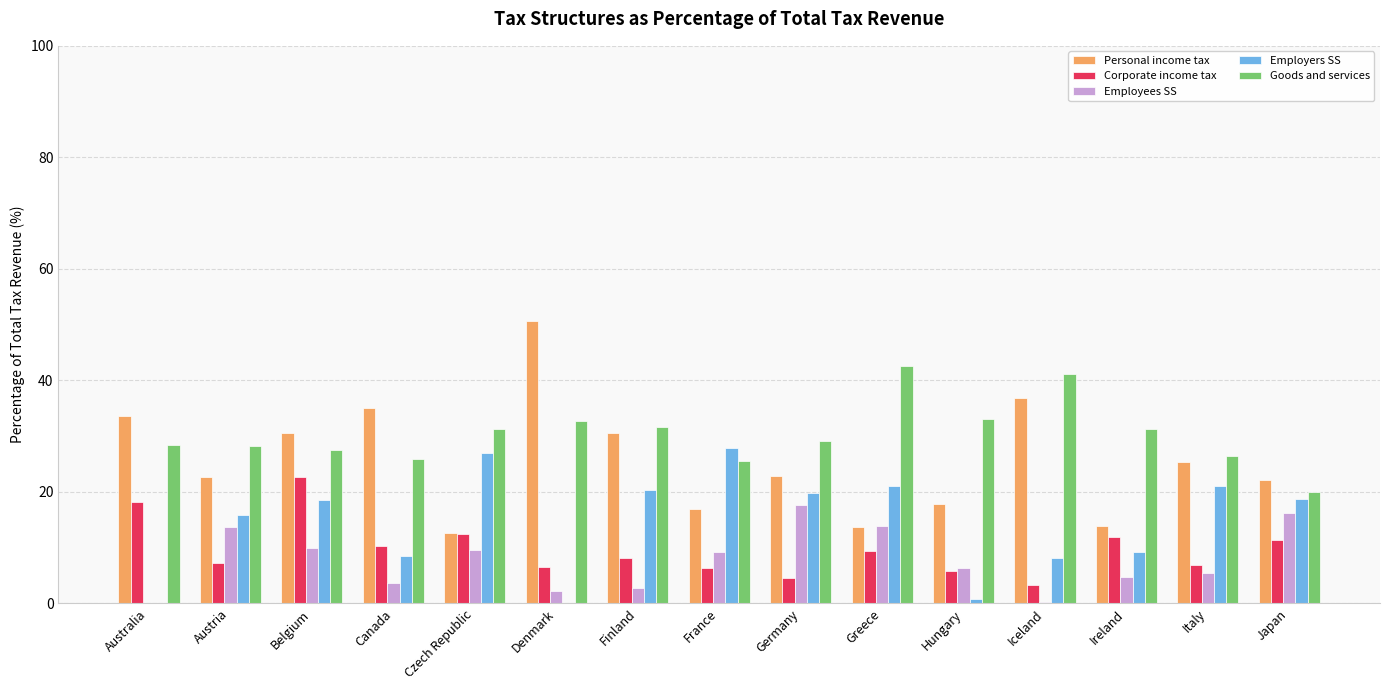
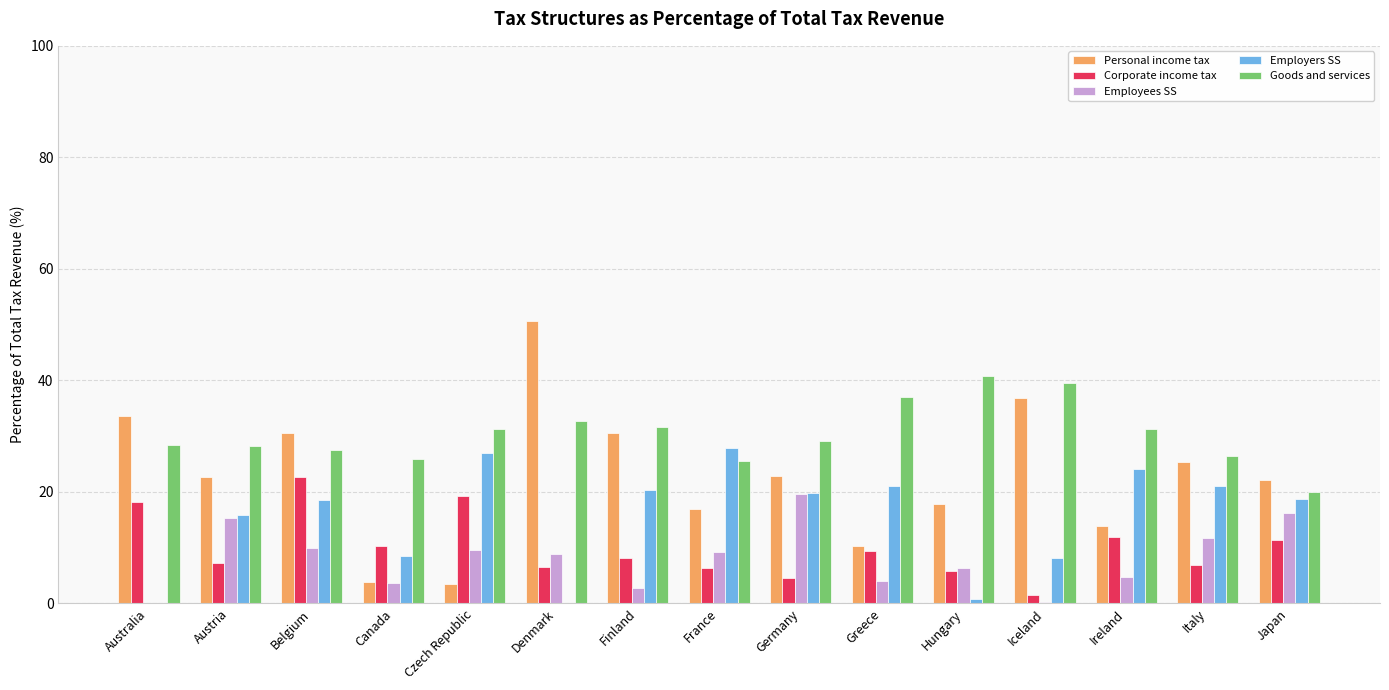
  {
    "Personal income tax": {
      "Australia": 34,
      "Austria": 23,
      "Belgium": 31,
-     "Canada": 35,
-     "Czech Republic": 13,
+     "Canada": 4,
+     "Czech Republic": 3,
      "Denmark": 51,
      "Finland": 31,
      "France": 17,
      "Germany": 23,
-     "Greece": 14,
+     "Greece": 10,
      "Hungary": 18,
      "Iceland": 37,
      "Ireland": 14,
      "Italy": 25,
      "Japan": 22
    },
    "Corporate income tax": {
      "Australia": 18,
      "Austria": 7,
      "Belgium": 23,
      "Canada": 10,
-     "Czech Republic": 12,
+     "Czech Republic": 19,
      "Denmark": 7,
      "Finland": 8,
      "France": 6,
      "Germany": 5,
      "Greece": 9,
      "Hungary": 6,
-     "Iceland": 3,
+     "Iceland": 2,
      "Ireland": 12,
      "Italy": 7,
      "Japan": 11
    },
    "Employees SS": {
      "Australia": 0,
-     "Austria": 14,
+     "Austria": 15,
      "Belgium": 10,
      "Canada": 4,
      "Czech Republic": 10,
-     "Denmark": 2,
+     "Denmark": 9,
      "Finland": 3,
      "France": 9,
-     "Germany": 18,
-     "Greece": 14,
+     "Germany": 20,
+     "Greece": 4,
      "Hungary": 6,
      "Ireland": 5,
-     "Italy": 6,
+     "Italy": 12,
      "Japan": 16
    },
    "Employers SS": {
      "Australia": 0,
      "Austria": 16,
      "Belgium": 19,
      "Canada": 9,
      "Czech Republic": 27,
      "Finland": 20,
      "France": 28,
      "Germany": 20,
      "Greece": 21,
      "Hungary": 1,
      "Iceland": 8,
-     "Ireland": 9,
+     "Ireland": 24,
      "Italy": 21,
      "Japan": 19
    },
    "Goods and services": {
      "Australia": 29,
      "Austria": 28,
      "Belgium": 28,
      "Canada": 26,
      "Czech Republic": 31,
      "Denmark": 33,
      "Finland": 32,
      "France": 26,
      "Germany": 29,
-     "Greece": 43,
-     "Hungary": 33,
-     "Iceland": 41,
+     "Greece": 37,
+     "Hungary": 41,
+     "Iceland": 40,
      "Ireland": 31,
      "Italy": 26,
      "Japan": 20
    }
  }
